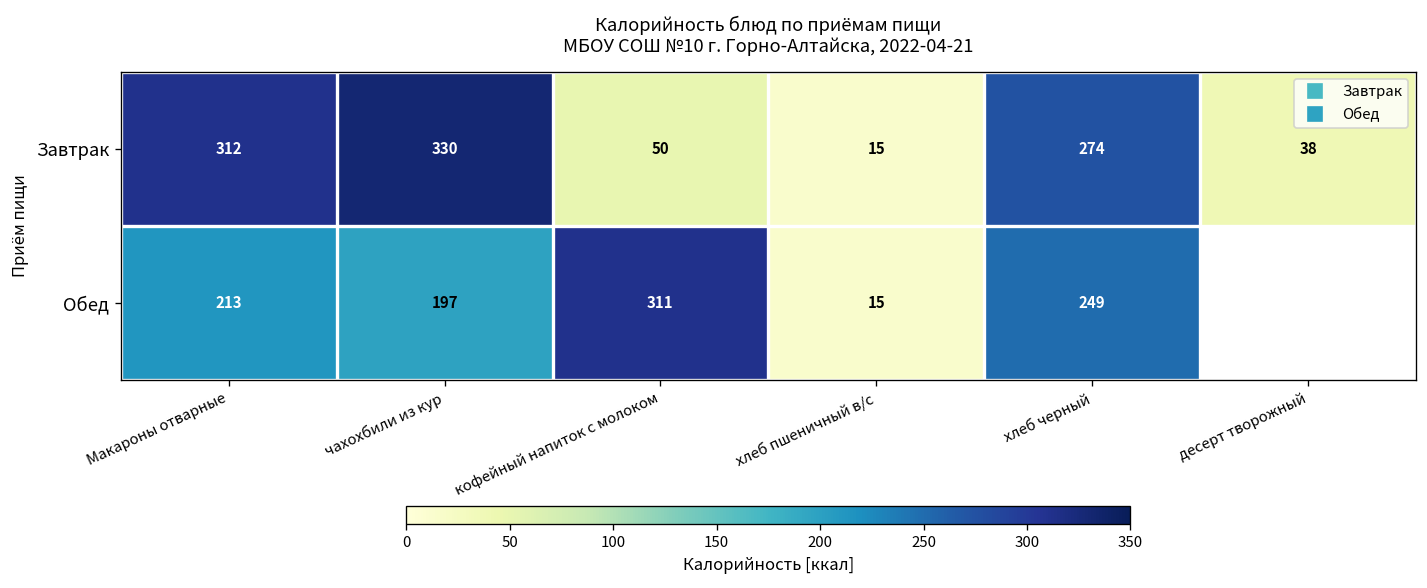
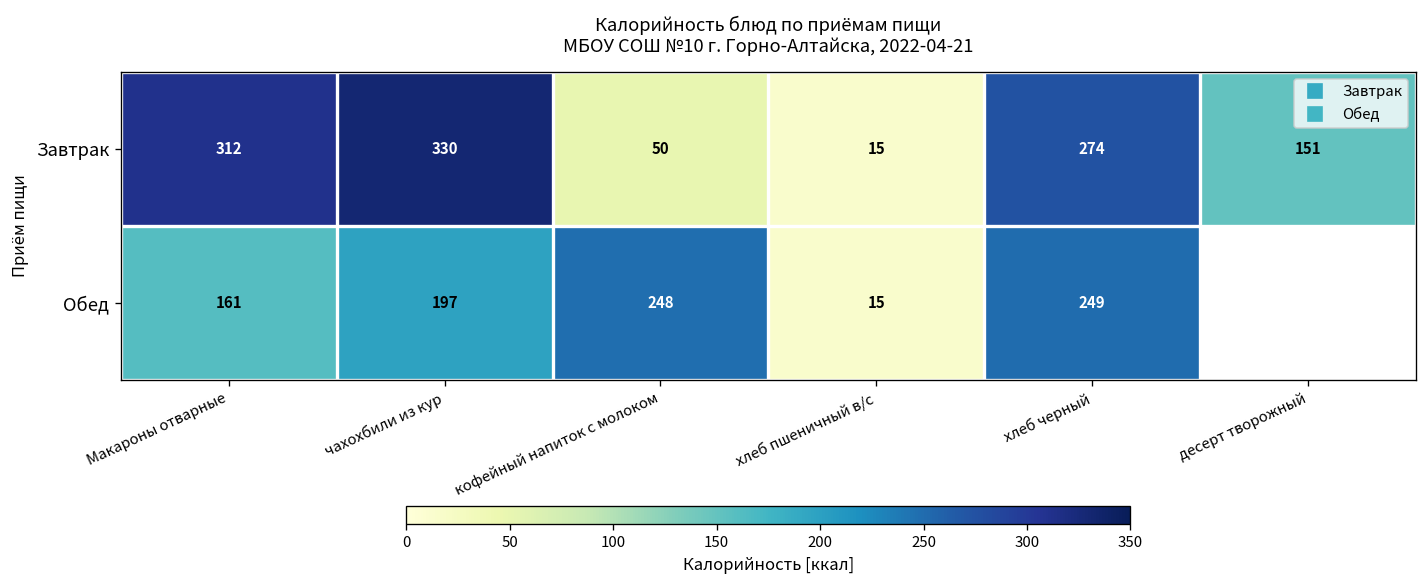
  {
    "Завтрак": {
      "Макароны отварные": 312,
      "чахохбили из кур": 330,
      "кофейный напиток с молоком": 50,
      "хлеб пшеничный в/с": 15,
      "хлеб черный": 274,
-     "десерт творожный": 38
+     "десерт творожный": 151
    },
    "Обед": {
-     "Макароны отварные": 213,
+     "Макароны отварные": 161,
      "чахохбили из кур": 197,
-     "кофейный напиток с молоком": 311,
+     "кофейный напиток с молоком": 248,
      "хлеб пшеничный в/с": 15,
      "хлеб черный": 249
    }
  }
